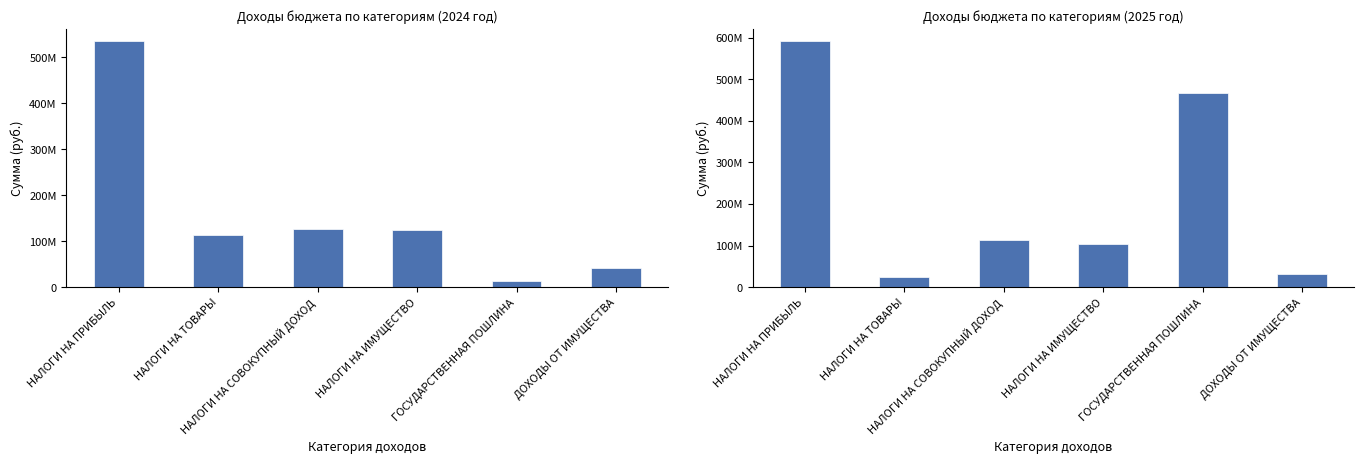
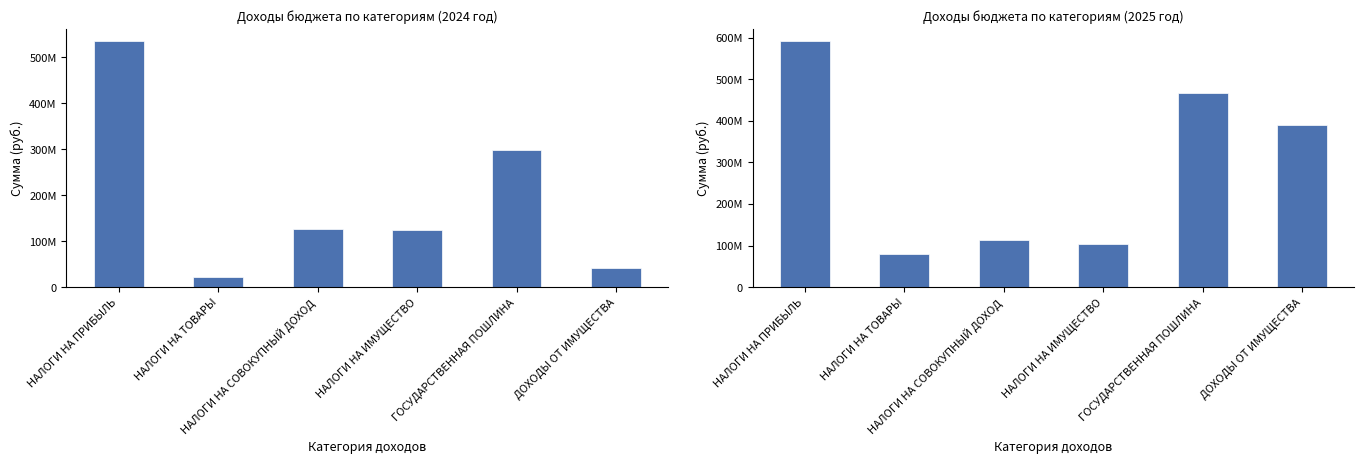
  {
    "Доходы бюджета по категориям (2024 год)": {
      "НАЛОГИ НА ПРИБЫЛЬ": 540000000,
-     "НАЛОГИ НА ТОВАРЫ": 110000000,
+     "НАЛОГИ НА ТОВАРЫ": 20000000,
      "НАЛОГИ НА СОВОКУПНЫЙ ДОХОД": 130000000,
      "НАЛОГИ НА ИМУЩЕСТВО": 120000000,
-     "ГОСУДАРСТВЕННАЯ ПОШЛИНА": 10000000,
+     "ГОСУДАРСТВЕННАЯ ПОШЛИНА": 300000000,
      "ДОХОДЫ ОТ ИМУЩЕСТВА": 40000000
    },
    "Доходы бюджета по категориям (2025 год)": {
      "НАЛОГИ НА ПРИБЫЛЬ": 590000000,
-     "НАЛОГИ НА ТОВАРЫ": 20000000,
+     "НАЛОГИ НА ТОВАРЫ": 80000000,
      "НАЛОГИ НА СОВОКУПНЫЙ ДОХОД": 110000000,
      "НАЛОГИ НА ИМУЩЕСТВО": 100000000,
      "ГОСУДАРСТВЕННАЯ ПОШЛИНА": 470000000,
-     "ДОХОДЫ ОТ ИМУЩЕСТВА": 30000000
+     "ДОХОДЫ ОТ ИМУЩЕСТВА": 390000000
    }
  }
